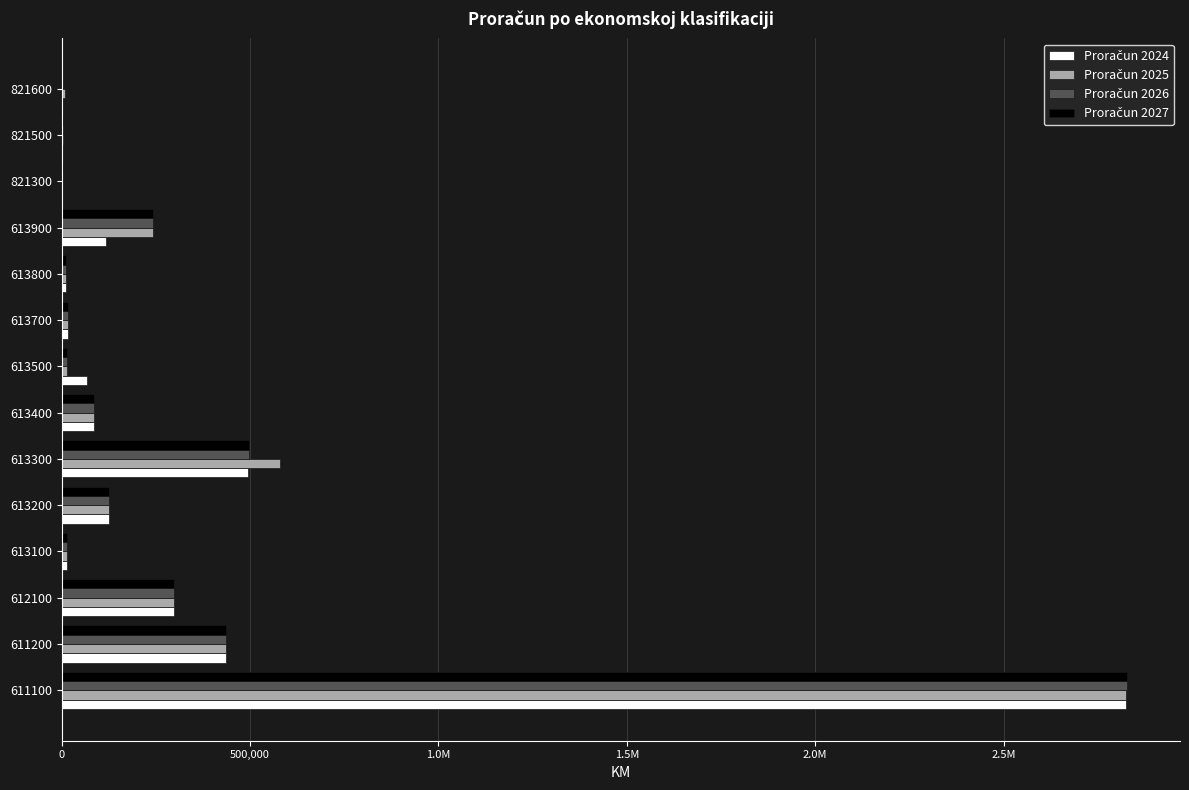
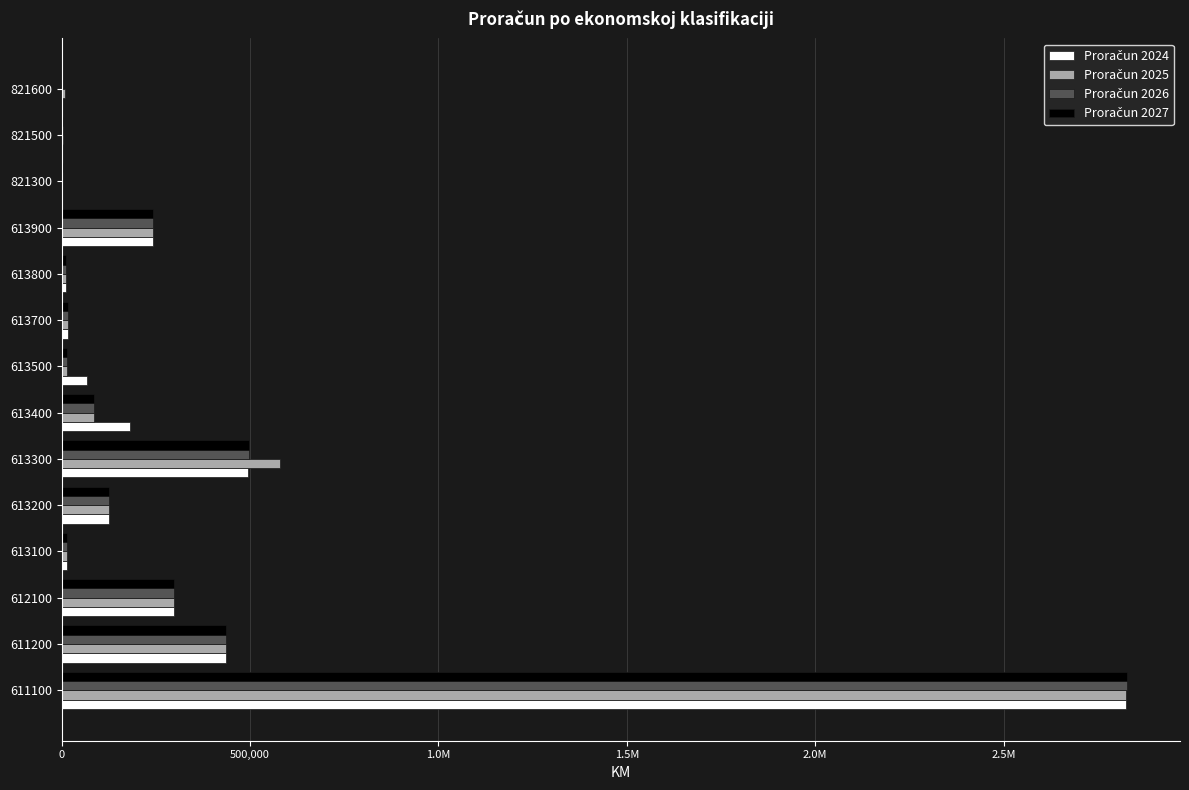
  {
    "Proračun 2024": {
      "821600": "0",
      "821500": "0",
      "821300": "0",
-     "613900": "120,000",
+     "613900": "240,000",
      "613800": "10,000",
      "613700": "20,000",
      "613500": "70,000",
-     "613400": "90,000",
+     "613400": "180,000",
      "613300": "500,000",
      "613200": "130,000",
      "613100": "20,000",
      "612100": "300,000",
      "611200": "440,000",
      "611100": "2,830,000"
    },
    "Proračun 2025": {
      "821600": "10,000",
      "613900": "240,000",
      "613800": "10,000",
      "613700": "20,000",
      "613500": "10,000",
      "613400": "90,000",
      "613300": "580,000",
      "613200": "130,000",
      "613100": "20,000",
      "612100": "300,000",
      "611200": "440,000",
      "611100": "2,830,000"
    },
    "Proračun 2026": {
      "821600": "0",
      "613900": "240,000",
      "613800": "10,000",
      "613700": "20,000",
      "613500": "10,000",
      "613400": "90,000",
      "613300": "500,000",
      "613200": "130,000",
      "613100": "20,000",
      "612100": "300,000",
      "611200": "440,000",
      "611100": "2,830,000"
    },
    "Proračun 2027": {
      "821600": "0",
      "613900": "240,000",
      "613800": "10,000",
      "613700": "20,000",
      "613500": "10,000",
      "613400": "90,000",
      "613300": "500,000",
      "613200": "130,000",
      "613100": "20,000",
      "612100": "300,000",
      "611200": "440,000",
      "611100": "2,830,000"
    }
  }
